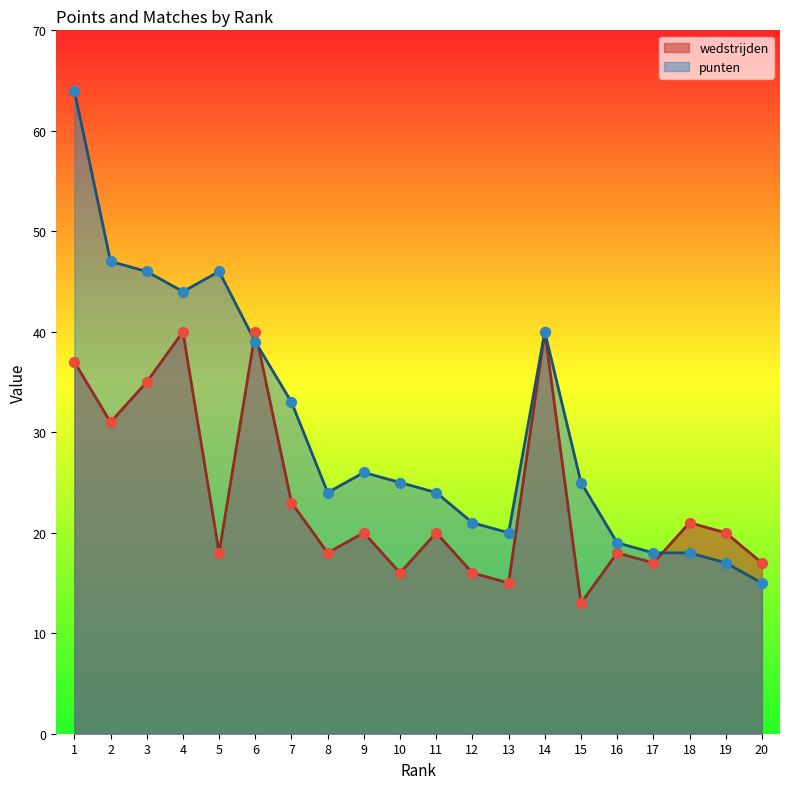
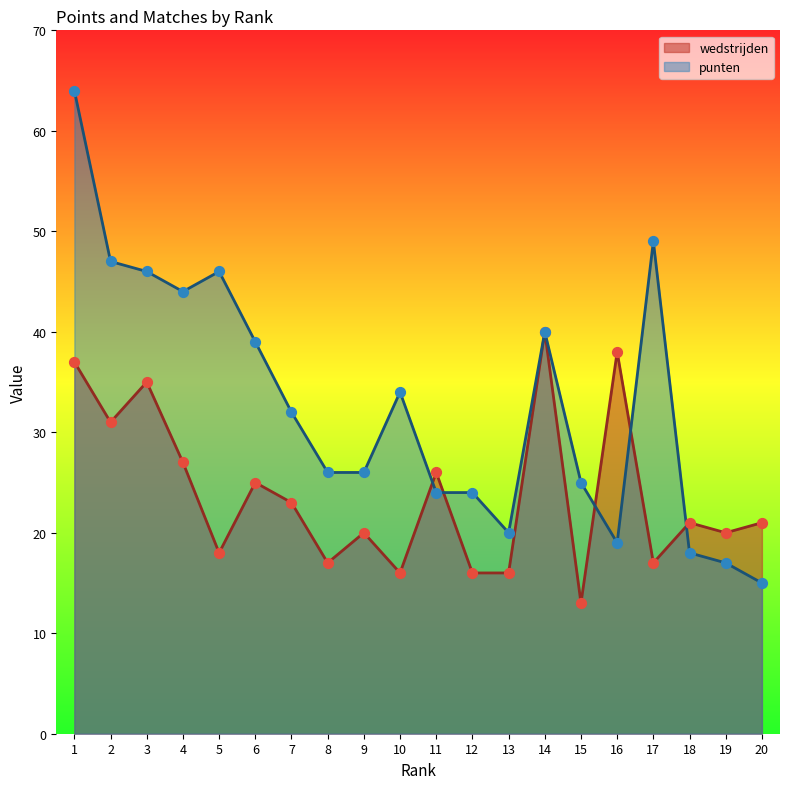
  {
    "wedstrijden": {
      "1": 37,
      "2": 31,
      "3": 35,
-     "4": 40,
+     "4": 27,
      "5": 18,
-     "6": 40,
+     "6": 25,
      "7": 23,
-     "8": 18,
+     "8": 17,
      "9": 20,
      "10": 16,
-     "11": 20,
+     "11": 26,
      "12": 16,
-     "13": 15,
+     "13": 16,
      "15": 13,
-     "16": 18,
+     "16": 38,
      "17": 17,
      "18": 21,
      "19": 20,
-     "20": 17
+     "20": 21
    },
    "punten": {
      "1": 64,
      "2": 47,
      "3": 46,
      "4": 44,
      "5": 46,
      "6": 39,
-     "7": 33,
-     "8": 24,
+     "7": 32,
+     "8": 26,
      "9": 26,
-     "10": 25,
+     "10": 34,
      "11": 24,
-     "12": 21,
+     "12": 24,
      "13": 20,
      "15": 25,
      "16": 19,
-     "17": 18,
+     "17": 49,
      "18": 18,
      "19": 17,
      "20": 15
    }
  }
